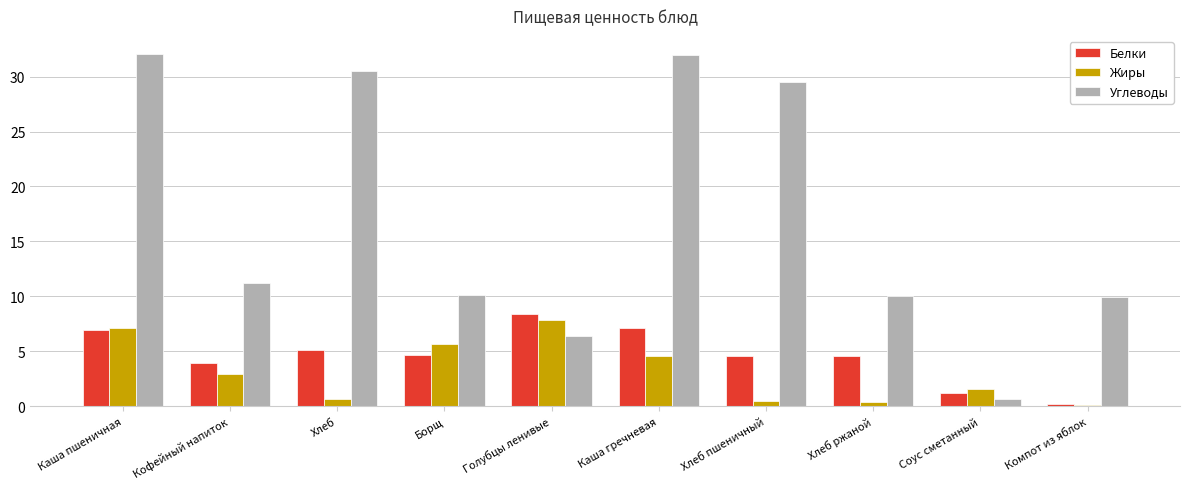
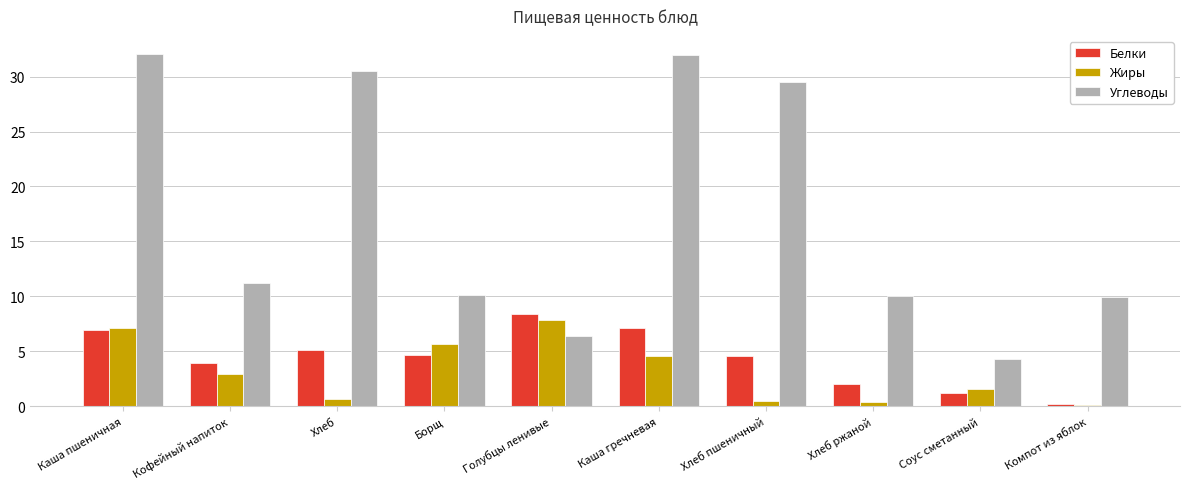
  {
    "Белки": {
      "Каша пшеничная": 6.9,
      "Кофейный напиток": 3.9,
      "Хлеб": 5.1,
      "Борщ": 4.7,
      "Голубцы ленивые": 8.4,
      "Каша гречневая": 7.1,
      "Хлеб пшеничный": 4.6,
-     "Хлеб ржаной": 4.6,
+     "Хлеб ржаной": 2.0,
      "Соус сметанный": 1.2
    },
    "Жиры": {
      "Каша пшеничная": 7.1,
      "Кофейный напиток": 2.9,
      "Хлеб": 0.7,
      "Борщ": 5.7,
      "Голубцы ленивые": 7.8,
      "Каша гречневая": 4.6,
      "Хлеб пшеничный": 0.5,
      "Хлеб ржаной": 0.4,
      "Соус сметанный": 1.6
    },
    "Углеводы": {
      "Каша пшеничная": 32.1,
      "Кофейный напиток": 11.2,
      "Хлеб": 30.5,
      "Борщ": 10.1,
      "Голубцы ленивые": 6.4,
      "Каша гречневая": 32.0,
      "Хлеб пшеничный": 29.5,
      "Хлеб ржаной": 10.0,
-     "Соус сметанный": 0.7,
+     "Соус сметанный": 4.3,
      "Компот из яблок": 9.9
    }
  }
